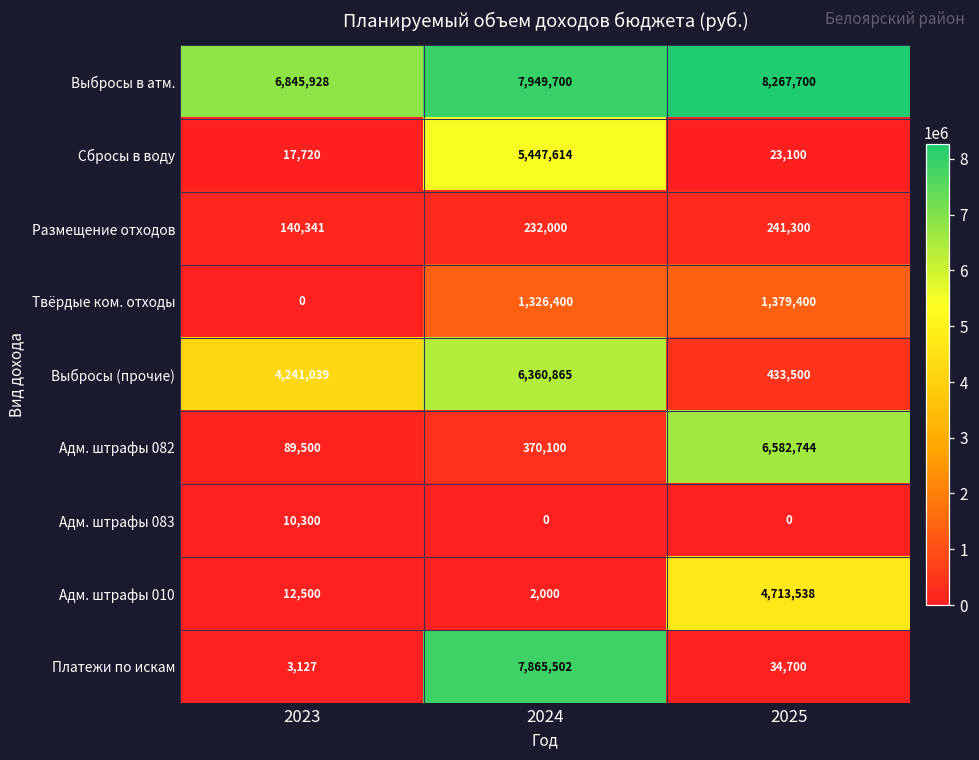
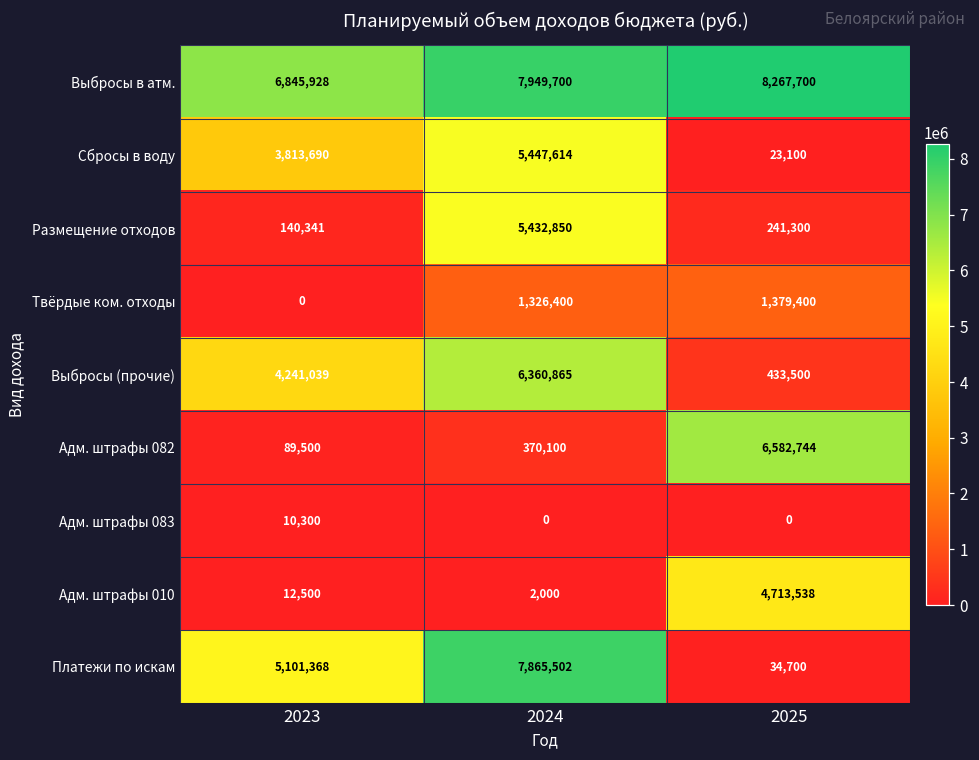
  {
    "Выбросы в атм.": {
      "2023": "6,845,928",
      "2024": "7,949,700",
      "2025": "8,267,700"
    },
    "Сбросы в воду": {
-     "2023": "17,720",
+     "2023": "3,813,690",
      "2024": "5,447,614",
      "2025": "23,100"
    },
    "Размещение отходов": {
      "2023": "140,341",
-     "2024": "232,000",
+     "2024": "5,432,850",
      "2025": "241,300"
    },
    "Твёрдые ком. отходы": {
      "2023": "0",
      "2024": "1,326,400",
      "2025": "1,379,400"
    },
    "Выбросы (прочие)": {
      "2023": "4,241,039",
      "2024": "6,360,865",
      "2025": "433,500"
    },
    "Адм. штрафы 082": {
      "2023": "89,500",
      "2024": "370,100",
      "2025": "6,582,744"
    },
    "Адм. штрафы 083": {
      "2023": "10,300",
      "2024": "0",
      "2025": "0"
    },
    "Адм. штрафы 010": {
      "2023": "12,500",
      "2024": "2,000",
      "2025": "4,713,538"
    },
    "Платежи по искам": {
-     "2023": "3,127",
+     "2023": "5,101,368",
      "2024": "7,865,502",
      "2025": "34,700"
    }
  }
